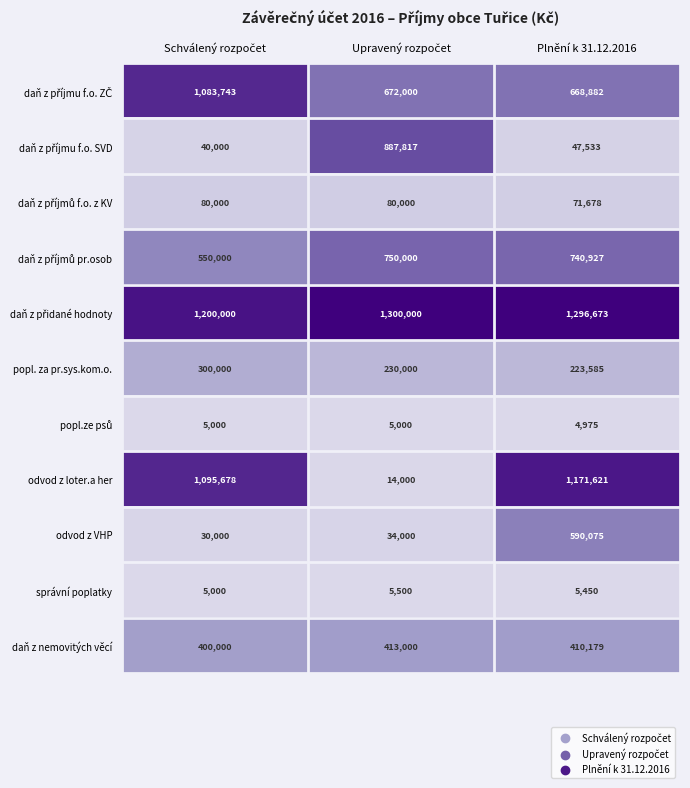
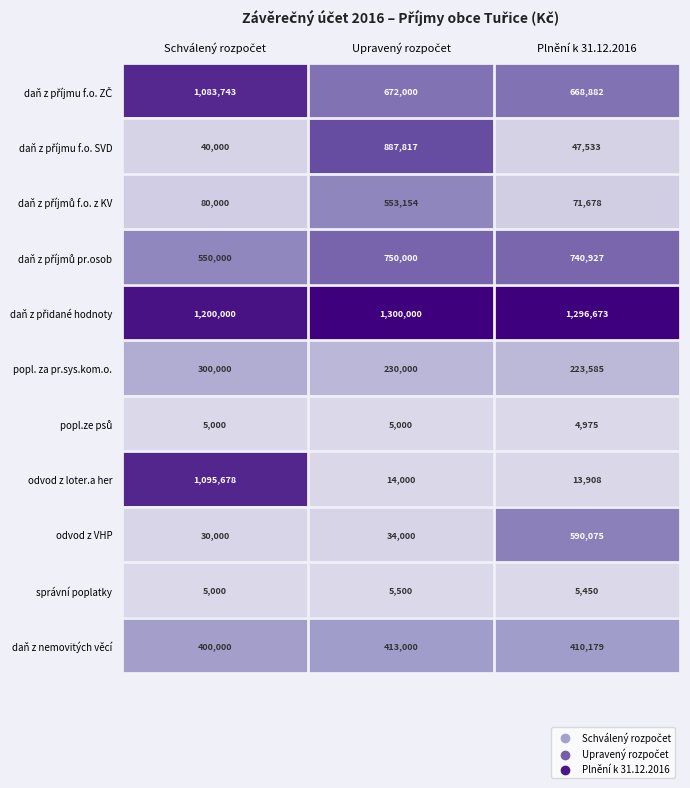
  {
    "daň z příjmu f.o. ZČ": {
      "Schválený rozpočet": "1,083,743",
      "Upravený rozpočet": "672,000",
      "Plnění k 31.12.2016": "668,882"
    },
    "daň z příjmu f.o. SVD": {
      "Schválený rozpočet": "40,000",
      "Upravený rozpočet": "887,817",
      "Plnění k 31.12.2016": "47,533"
    },
    "daň z příjmů f.o. z KV": {
      "Schválený rozpočet": "80,000",
-     "Upravený rozpočet": "80,000",
+     "Upravený rozpočet": "553,154",
      "Plnění k 31.12.2016": "71,678"
    },
    "daň z příjmů pr.osob": {
      "Schválený rozpočet": "550,000",
      "Upravený rozpočet": "750,000",
      "Plnění k 31.12.2016": "740,927"
    },
    "daň z přidané hodnoty": {
      "Schválený rozpočet": "1,200,000",
      "Upravený rozpočet": "1,300,000",
      "Plnění k 31.12.2016": "1,296,673"
    },
    "popl. za pr.sys.kom.o.": {
      "Schválený rozpočet": "300,000",
      "Upravený rozpočet": "230,000",
      "Plnění k 31.12.2016": "223,585"
    },
    "popl.ze psů": {
      "Schválený rozpočet": "5,000",
      "Upravený rozpočet": "5,000",
      "Plnění k 31.12.2016": "4,975"
    },
    "odvod z loter.a her": {
      "Schválený rozpočet": "1,095,678",
      "Upravený rozpočet": "14,000",
-     "Plnění k 31.12.2016": "1,171,621"
+     "Plnění k 31.12.2016": "13,908"
    },
    "odvod z VHP": {
      "Schválený rozpočet": "30,000",
      "Upravený rozpočet": "34,000",
      "Plnění k 31.12.2016": "590,075"
    },
    "správní poplatky": {
      "Schválený rozpočet": "5,000",
      "Upravený rozpočet": "5,500",
      "Plnění k 31.12.2016": "5,450"
    },
    "daň z nemovitých věcí": {
      "Schválený rozpočet": "400,000",
      "Upravený rozpočet": "413,000",
      "Plnění k 31.12.2016": "410,179"
    }
  }
